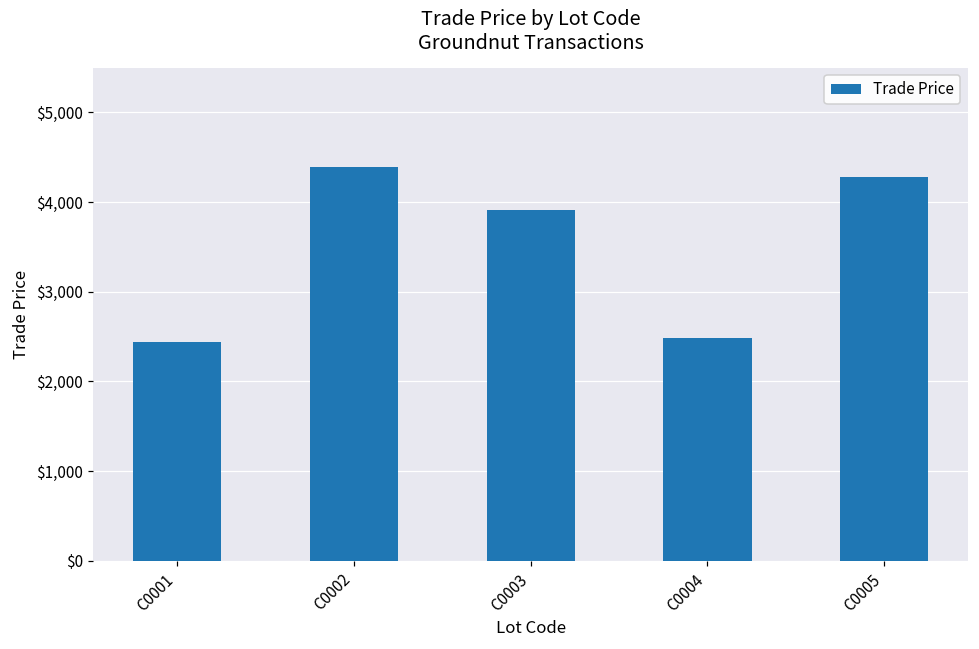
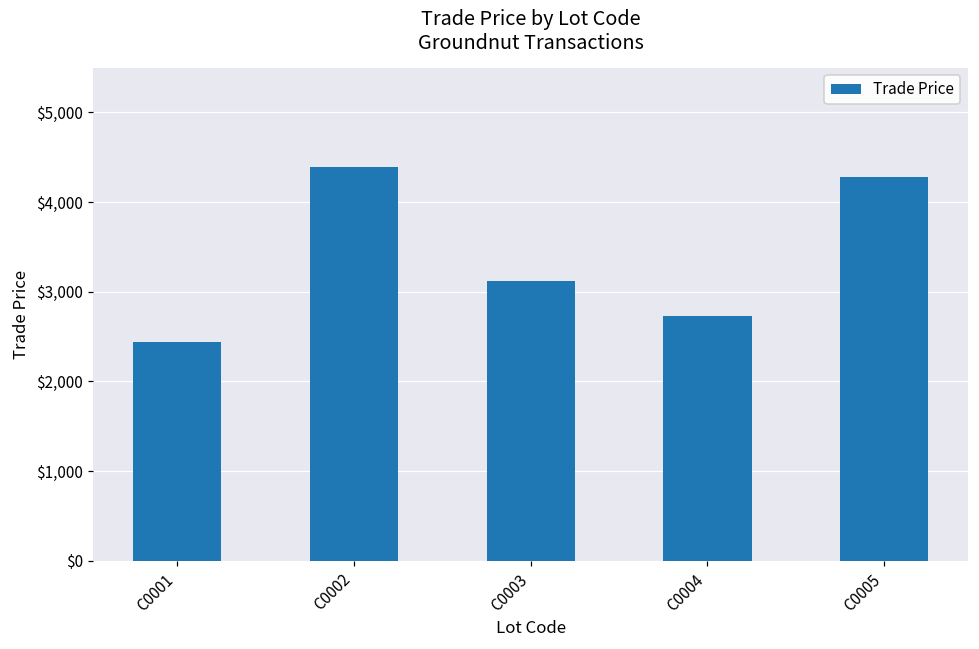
  {
    "C0001": "$2,400",
    "C0002": "$4,400",
-   "C0003": "$3,900",
-   "C0004": "$2,500",
+   "C0003": "$3,100",
+   "C0004": "$2,700",
    "C0005": "$4,300"
  }
